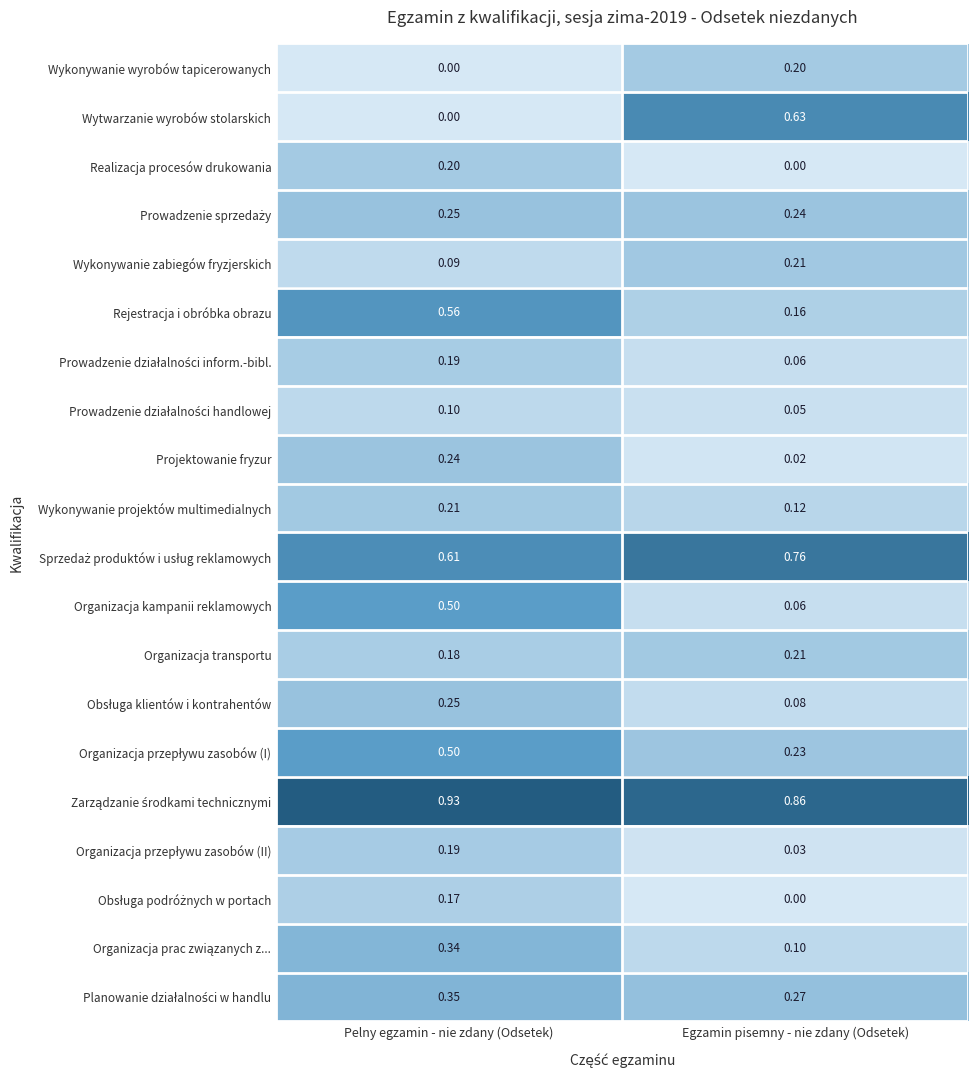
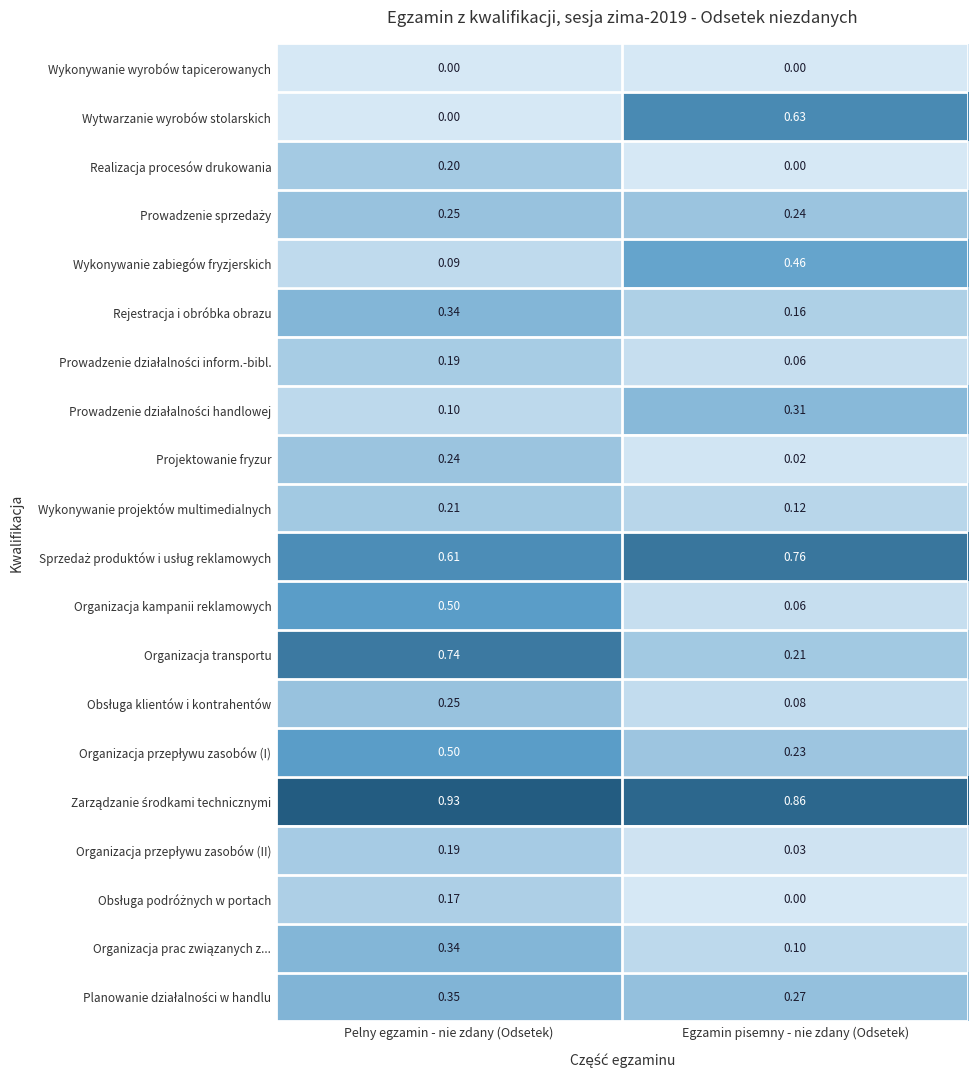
  {
    "Wykonywanie wyrobów tapicerowanych": {
      "Pelny egzamin - nie zdany (Odsetek)": 0.00,
-     "Egzamin pisemny - nie zdany (Odsetek)": 0.20
+     "Egzamin pisemny - nie zdany (Odsetek)": 0.00
    },
    "Wytwarzanie wyrobów stolarskich": {
      "Pelny egzamin - nie zdany (Odsetek)": 0.00,
      "Egzamin pisemny - nie zdany (Odsetek)": 0.63
    },
    "Realizacja procesów drukowania": {
      "Pelny egzamin - nie zdany (Odsetek)": 0.20,
      "Egzamin pisemny - nie zdany (Odsetek)": 0.00
    },
    "Prowadzenie sprzedaży": {
      "Pelny egzamin - nie zdany (Odsetek)": 0.25,
      "Egzamin pisemny - nie zdany (Odsetek)": 0.24
    },
    "Wykonywanie zabiegów fryzjerskich": {
      "Pelny egzamin - nie zdany (Odsetek)": 0.09,
-     "Egzamin pisemny - nie zdany (Odsetek)": 0.21
+     "Egzamin pisemny - nie zdany (Odsetek)": 0.46
    },
    "Rejestracja i obróbka obrazu": {
-     "Pelny egzamin - nie zdany (Odsetek)": 0.56,
+     "Pelny egzamin - nie zdany (Odsetek)": 0.34,
      "Egzamin pisemny - nie zdany (Odsetek)": 0.16
    },
    "Prowadzenie działalności inform.-bibl.": {
      "Pelny egzamin - nie zdany (Odsetek)": 0.19,
      "Egzamin pisemny - nie zdany (Odsetek)": 0.06
    },
    "Prowadzenie działalności handlowej": {
      "Pelny egzamin - nie zdany (Odsetek)": 0.10,
-     "Egzamin pisemny - nie zdany (Odsetek)": 0.05
+     "Egzamin pisemny - nie zdany (Odsetek)": 0.31
    },
    "Projektowanie fryzur": {
      "Pelny egzamin - nie zdany (Odsetek)": 0.24,
      "Egzamin pisemny - nie zdany (Odsetek)": 0.02
    },
    "Wykonywanie projektów multimedialnych": {
      "Pelny egzamin - nie zdany (Odsetek)": 0.21,
      "Egzamin pisemny - nie zdany (Odsetek)": 0.12
    },
    "Sprzedaż produktów i usług reklamowych": {
      "Pelny egzamin - nie zdany (Odsetek)": 0.61,
      "Egzamin pisemny - nie zdany (Odsetek)": 0.76
    },
    "Organizacja kampanii reklamowych": {
      "Pelny egzamin - nie zdany (Odsetek)": 0.50,
      "Egzamin pisemny - nie zdany (Odsetek)": 0.06
    },
    "Organizacja transportu": {
-     "Pelny egzamin - nie zdany (Odsetek)": 0.18,
+     "Pelny egzamin - nie zdany (Odsetek)": 0.74,
      "Egzamin pisemny - nie zdany (Odsetek)": 0.21
    },
    "Obsługa klientów i kontrahentów": {
      "Pelny egzamin - nie zdany (Odsetek)": 0.25,
      "Egzamin pisemny - nie zdany (Odsetek)": 0.08
    },
    "Organizacja przepływu zasobów (I)": {
      "Pelny egzamin - nie zdany (Odsetek)": 0.50,
      "Egzamin pisemny - nie zdany (Odsetek)": 0.23
    },
    "Zarządzanie środkami technicznymi": {
      "Pelny egzamin - nie zdany (Odsetek)": 0.93,
      "Egzamin pisemny - nie zdany (Odsetek)": 0.86
    },
    "Organizacja przepływu zasobów (II)": {
      "Pelny egzamin - nie zdany (Odsetek)": 0.19,
      "Egzamin pisemny - nie zdany (Odsetek)": 0.03
    },
    "Obsługa podróżnych w portach": {
      "Pelny egzamin - nie zdany (Odsetek)": 0.17,
      "Egzamin pisemny - nie zdany (Odsetek)": 0.00
    },
    "Organizacja prac związanych z...": {
      "Pelny egzamin - nie zdany (Odsetek)": 0.34,
      "Egzamin pisemny - nie zdany (Odsetek)": 0.10
    },
    "Planowanie działalności w handlu": {
      "Pelny egzamin - nie zdany (Odsetek)": 0.35,
      "Egzamin pisemny - nie zdany (Odsetek)": 0.27
    }
  }
